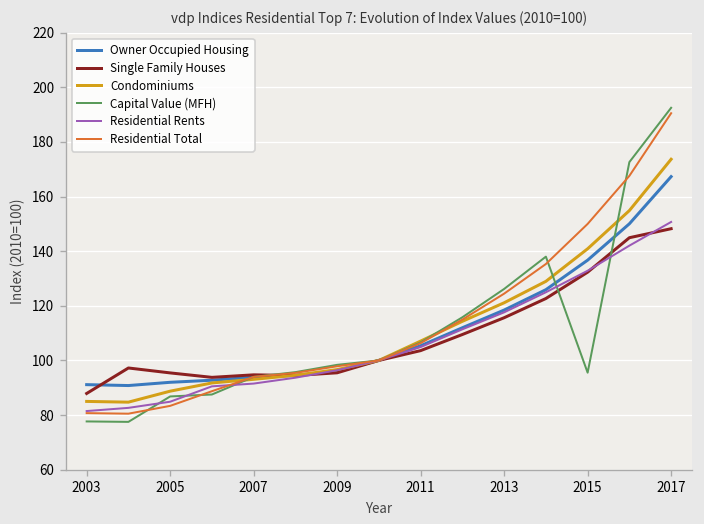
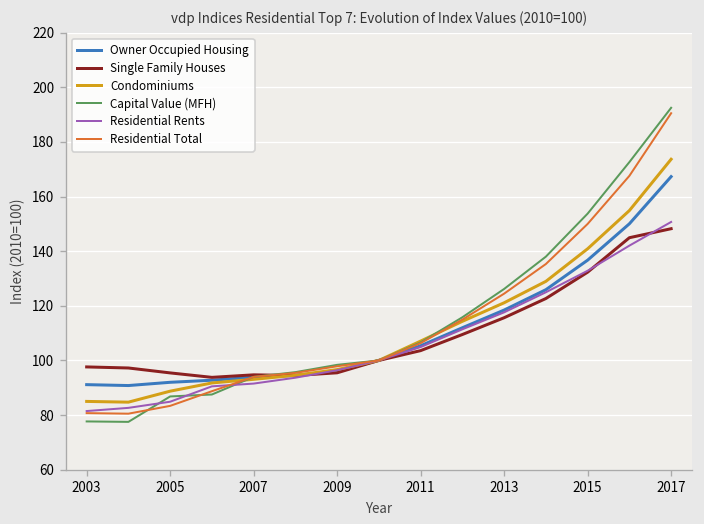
  {
    "Single Family Houses": {
-     "2003": 88,
+     "2003": 98,
      "2005": 95,
      "2011": 104,
      "2013": 116,
      "2017": 148
    },
    "Capital Value (MFH)": {
      "2003": 78,
      "2005": 87,
      "2013": 126,
-     "2015": 96,
+     "2015": 154,
      "2017": 193
    },
    "Residential Rents": {
      "2005": 85,
      "2007": 92,
      "2017": 151
    }
  }
